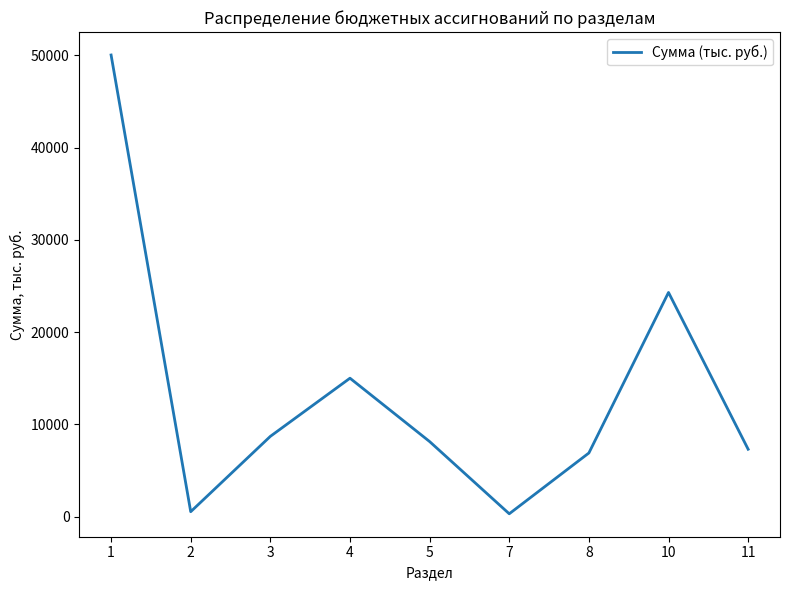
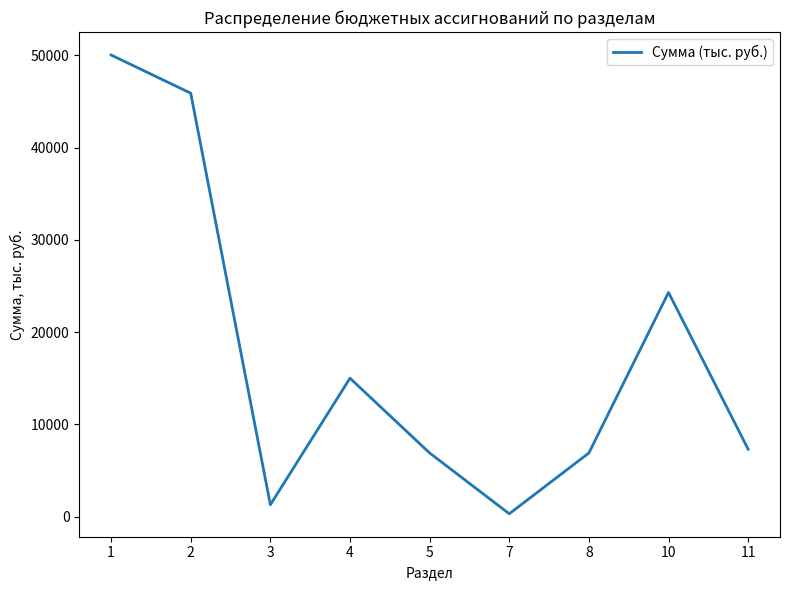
  {
    "1": 50000,
-   "2": 1000,
-   "3": 9000,
+   "2": 46000,
+   "3": 1000,
    "4": 15000,
-   "5": 8000,
+   "5": 7000,
    "7": 0,
    "8": 7000,
    "10": 24000,
    "11": 7000
  }
